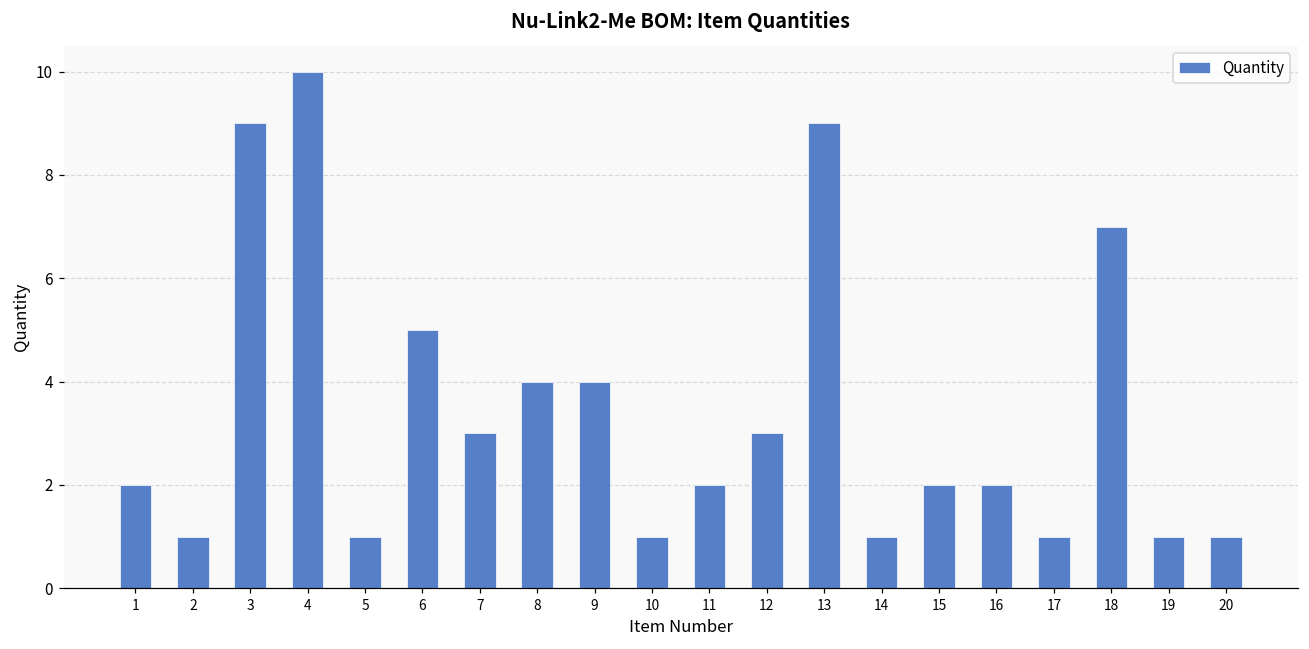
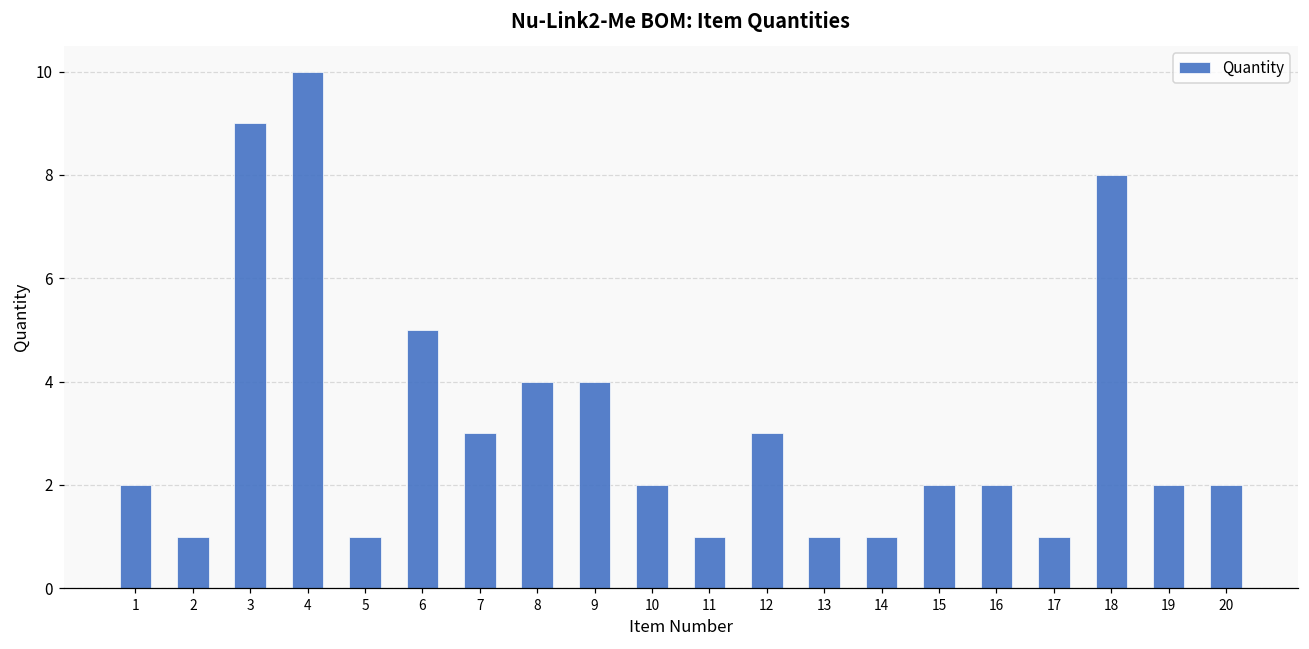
  {
    "1": 2,
    "2": 1,
    "3": 9,
    "4": 10,
    "5": 1,
    "6": 5,
    "7": 3,
    "8": 4,
    "9": 4,
-   "10": 1,
-   "11": 2,
+   "10": 2,
+   "11": 1,
    "12": 3,
-   "13": 9,
+   "13": 1,
    "14": 1,
    "15": 2,
    "16": 2,
    "17": 1,
-   "18": 7,
-   "19": 1,
-   "20": 1
+   "18": 8,
+   "19": 2,
+   "20": 2
  }
